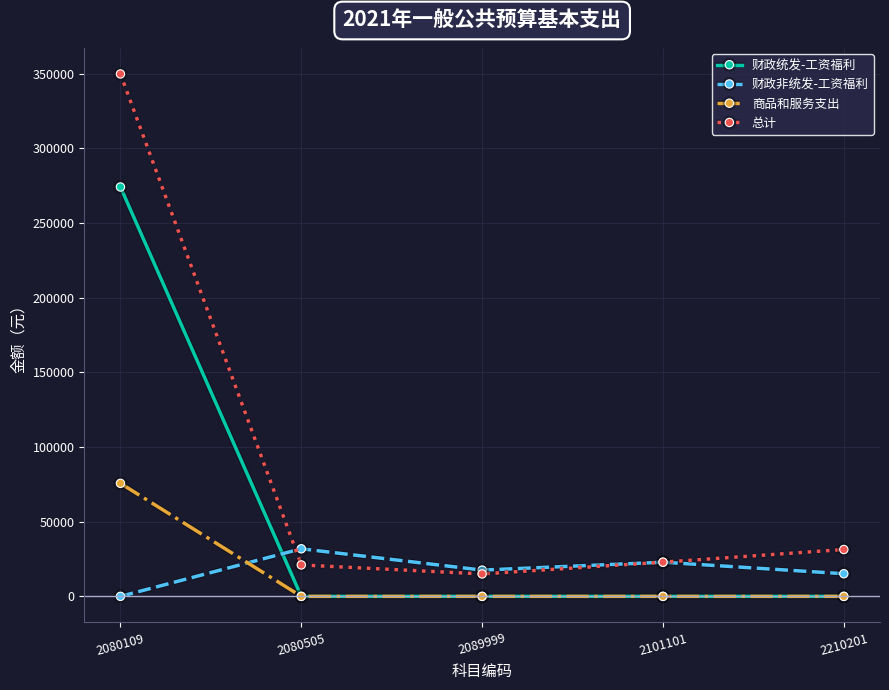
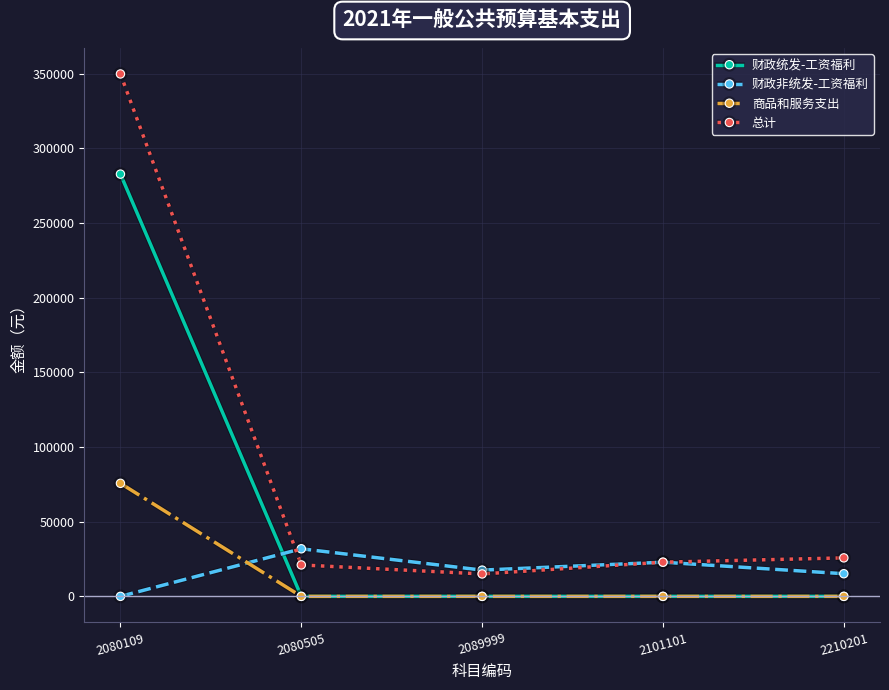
  {
    "财政统发-工资福利": {
-     "2080109": 274000
+     "2080109": 283000
    },
    "财政非统发-工资福利": {
      "2080109": 0,
      "2080505": 32000,
      "2089999": 18000,
      "2210201": 15000
    },
    "商品和服务支出": {
      "2080109": 76000
    },
    "总计": {
      "2080109": 350000,
      "2080505": 21000,
      "2089999": 15000,
-     "2210201": 31000
+     "2210201": 26000
    }
  }
